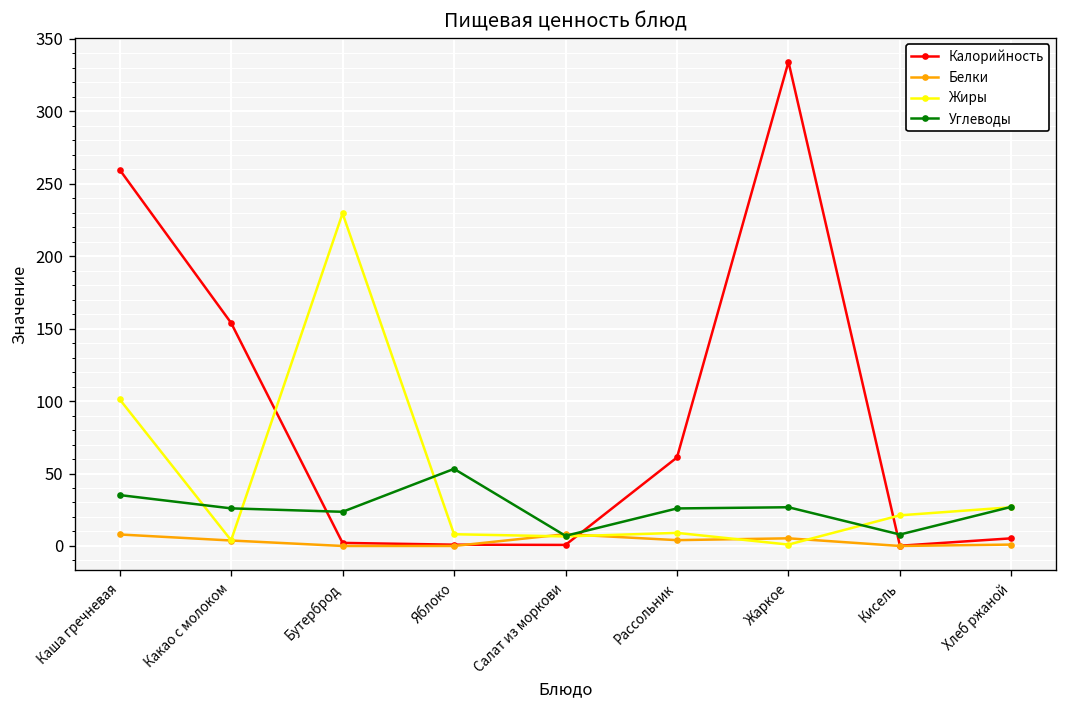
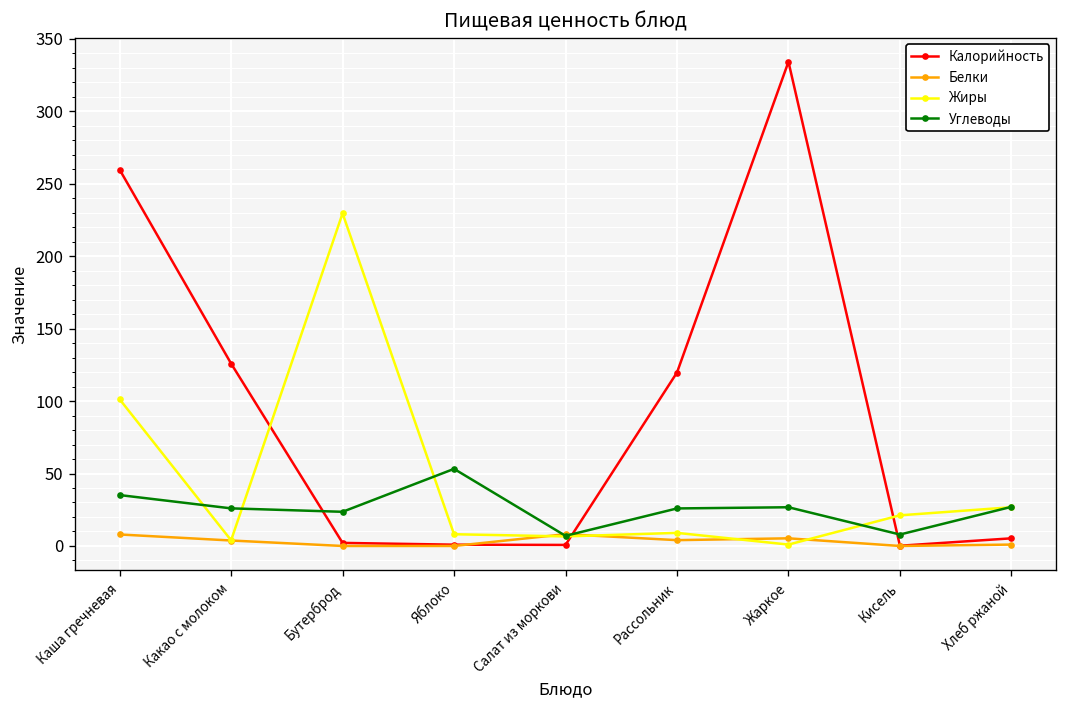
  {
    "Калорийность": {
      "Каша гречневая": 260,
-     "Какао с молоком": 154,
+     "Какао с молоком": 126,
      "Бутерброд": 2,
      "Салат из моркови": 1,
-     "Рассольник": 61,
+     "Рассольник": 120,
      "Жаркое": 334,
      "Хлеб ржаной": 5
    },
    "Белки": {
      "Каша гречневая": 8,
      "Бутерброд": 0,
      "Рассольник": 4,
      "Жаркое": 5,
      "Хлеб ржаной": 1
    },
    "Жиры": {
      "Каша гречневая": 101,
      "Бутерброд": 230,
      "Яблоко": 8,
      "Рассольник": 9,
      "Жаркое": 1,
      "Кисель": 21
    },
    "Углеводы": {
      "Каша гречневая": 35,
      "Какао с молоком": 26,
      "Бутерброд": 24,
      "Яблоко": 53,
      "Рассольник": 26,
      "Жаркое": 27,
      "Кисель": 8
    }
  }
